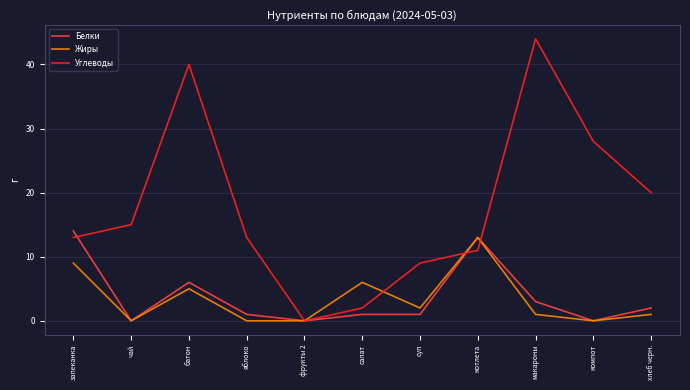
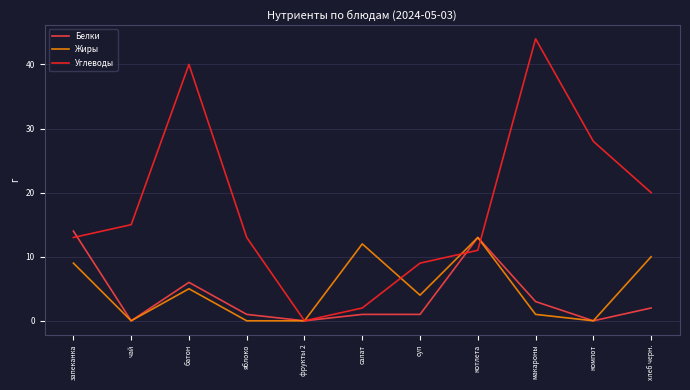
  {
    "Жиры": {
      "запеканка": 9,
      "батон": 5,
      "яблоко": 0,
-     "салат": 6,
-     "суп": 2,
+     "салат": 12,
+     "суп": 4,
      "макароны": 1,
-     "хлеб черн.": 1
+     "хлеб черн.": 10
    }
  }
